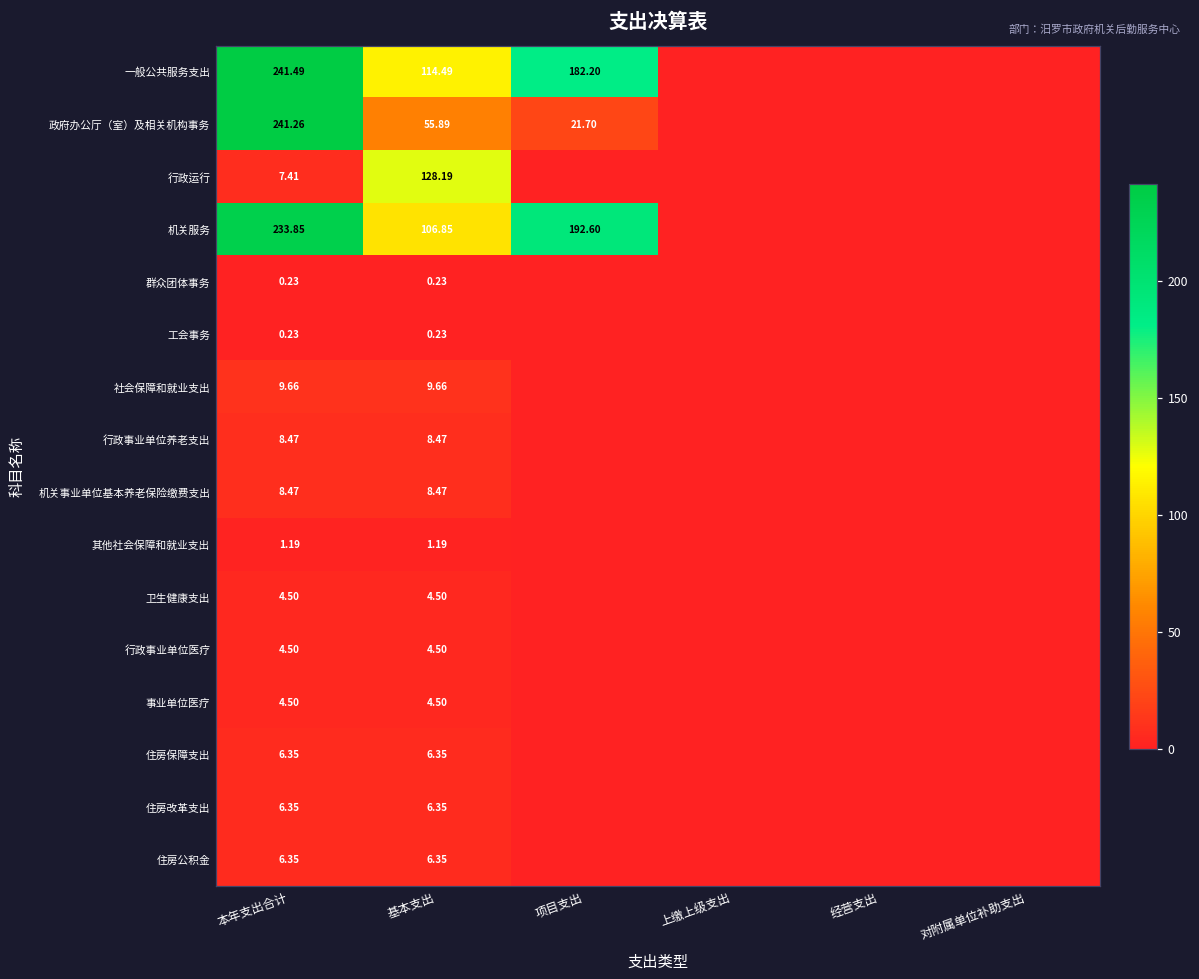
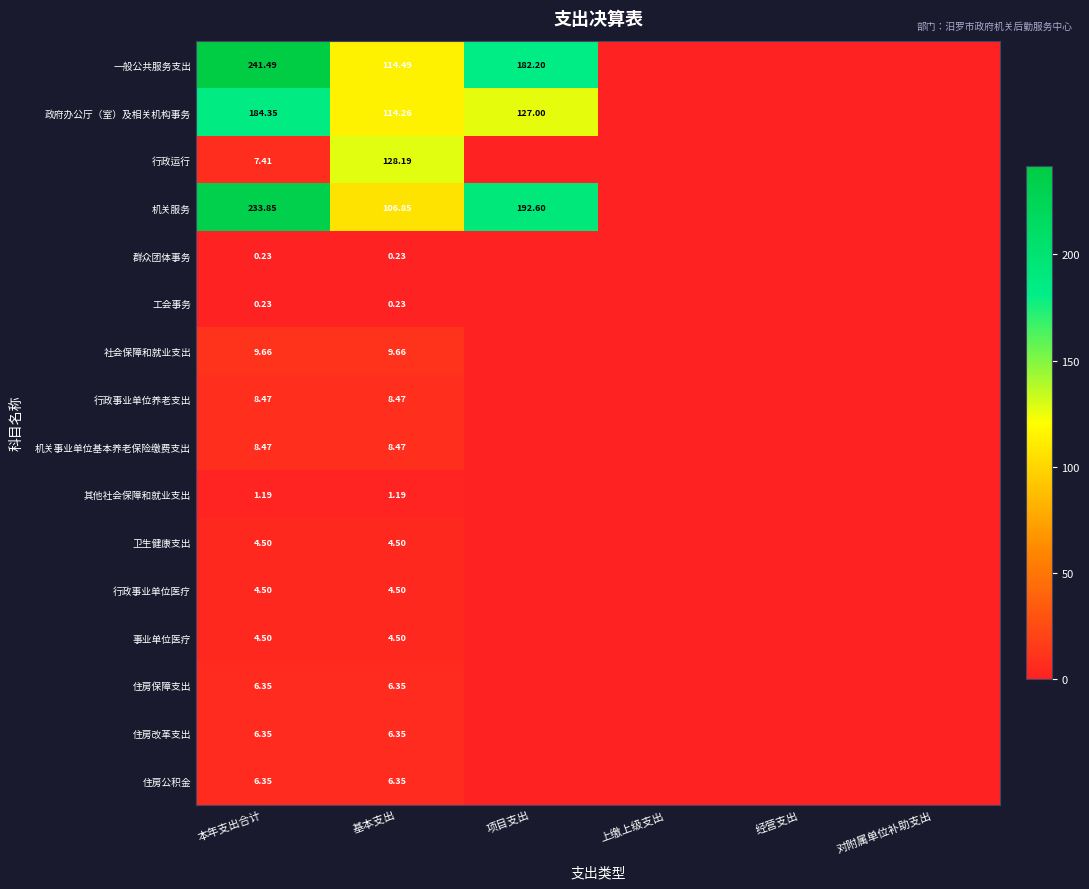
  {
    "一般公共服务支出": {
      "本年支出合计": 241.49,
      "基本支出": 114.49,
      "项目支出": 182.20
    },
    "政府办公厅（室）及相关机构事务": {
-     "本年支出合计": 241.26,
-     "基本支出": 55.89,
-     "项目支出": 21.70
+     "本年支出合计": 184.35,
+     "基本支出": 114.26,
+     "项目支出": 127.00
    },
    "行政运行": {
      "本年支出合计": 7.41,
      "基本支出": 128.19
    },
    "机关服务": {
      "本年支出合计": 233.85,
      "基本支出": 106.85,
      "项目支出": 192.60
    },
    "群众团体事务": {
      "本年支出合计": 0.23,
      "基本支出": 0.23
    },
    "工会事务": {
      "本年支出合计": 0.23,
      "基本支出": 0.23
    },
    "社会保障和就业支出": {
      "本年支出合计": 9.66,
      "基本支出": 9.66
    },
    "行政事业单位养老支出": {
      "本年支出合计": 8.47,
      "基本支出": 8.47
    },
    "机关事业单位基本养老保险缴费支出": {
      "本年支出合计": 8.47,
      "基本支出": 8.47
    },
    "其他社会保障和就业支出": {
      "本年支出合计": 1.19,
      "基本支出": 1.19
    },
    "卫生健康支出": {
      "本年支出合计": 4.50,
      "基本支出": 4.50
    },
    "行政事业单位医疗": {
      "本年支出合计": 4.50,
      "基本支出": 4.50
    },
    "事业单位医疗": {
      "本年支出合计": 4.50,
      "基本支出": 4.50
    },
    "住房保障支出": {
      "本年支出合计": 6.35,
      "基本支出": 6.35
    },
    "住房改革支出": {
      "本年支出合计": 6.35,
      "基本支出": 6.35
    },
    "住房公积金": {
      "本年支出合计": 6.35,
      "基本支出": 6.35
    }
  }
